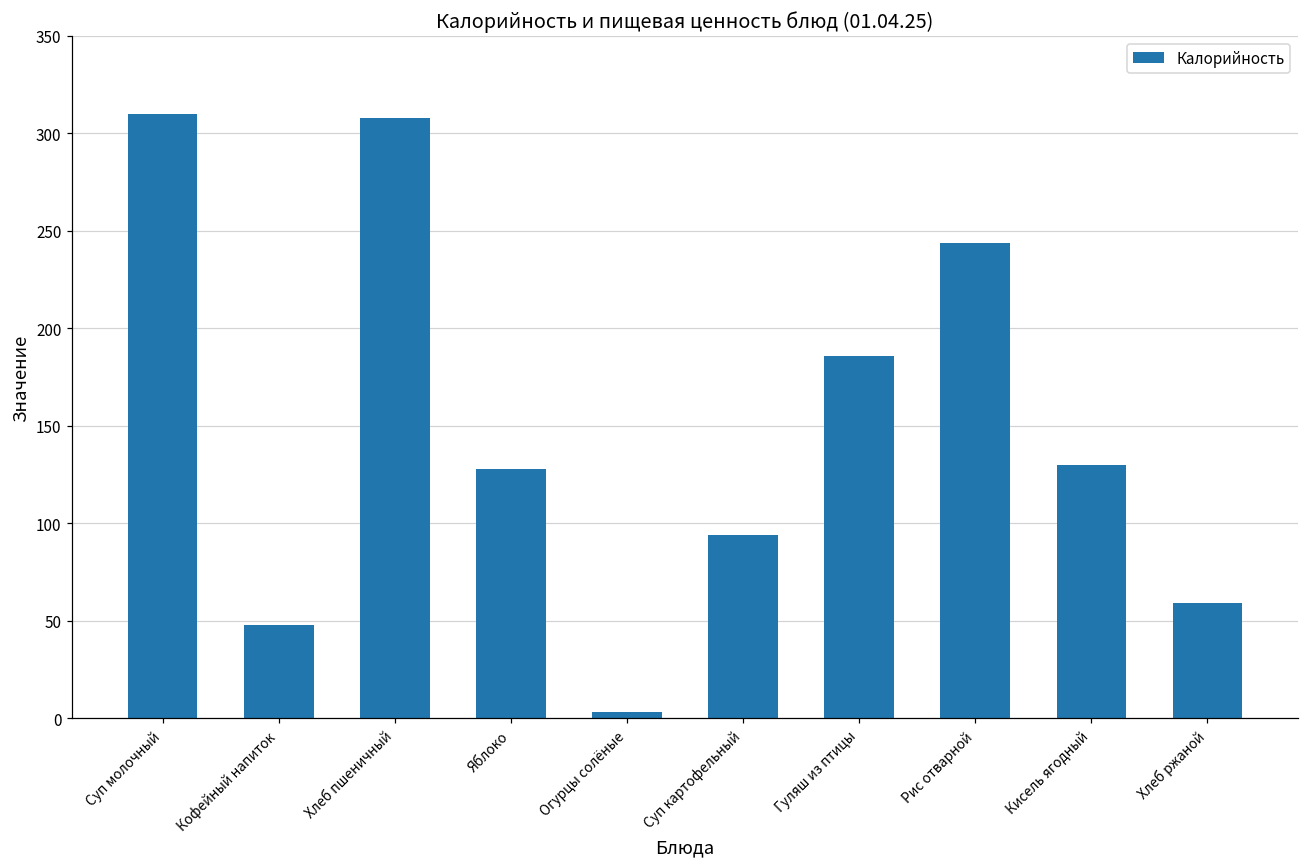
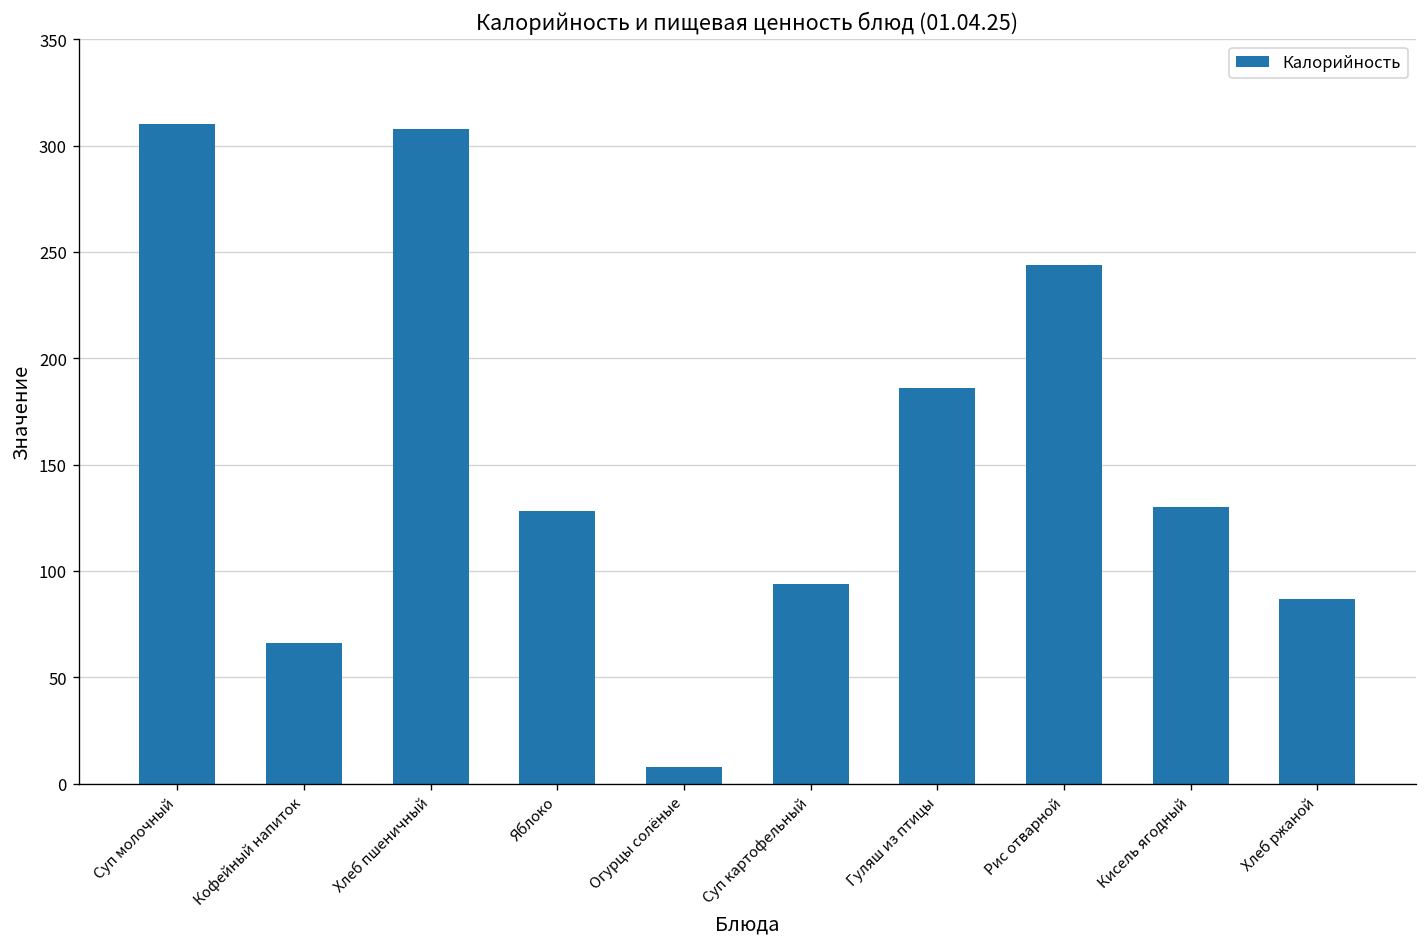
  {
    "Суп молочный": 310,
-   "Кофейный напиток": 48,
+   "Кофейный напиток": 66,
    "Хлеб пшеничный": 308,
    "Яблоко": 128,
-   "Огурцы солёные": 3,
+   "Огурцы солёные": 8,
    "Суп картофельный": 94,
    "Гуляш из птицы": 186,
    "Рис отварной": 244,
    "Кисель ягодный": 130,
-   "Хлеб ржаной": 59
+   "Хлеб ржаной": 87
  }
